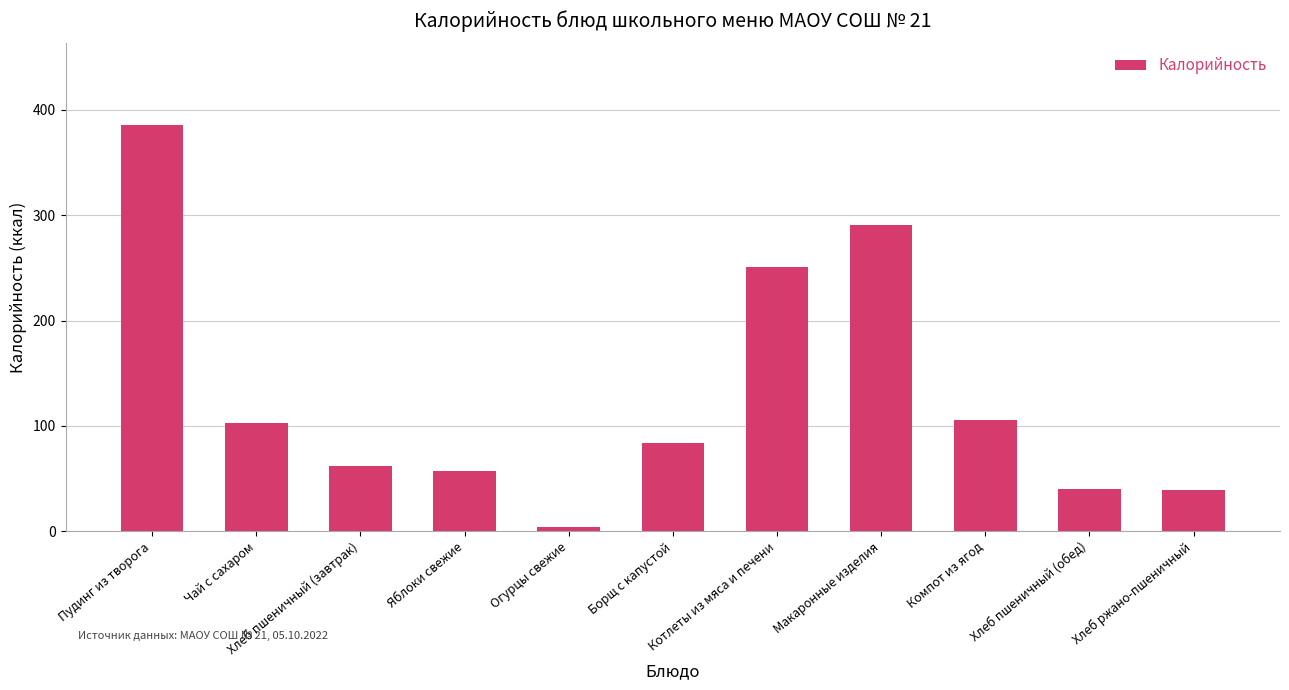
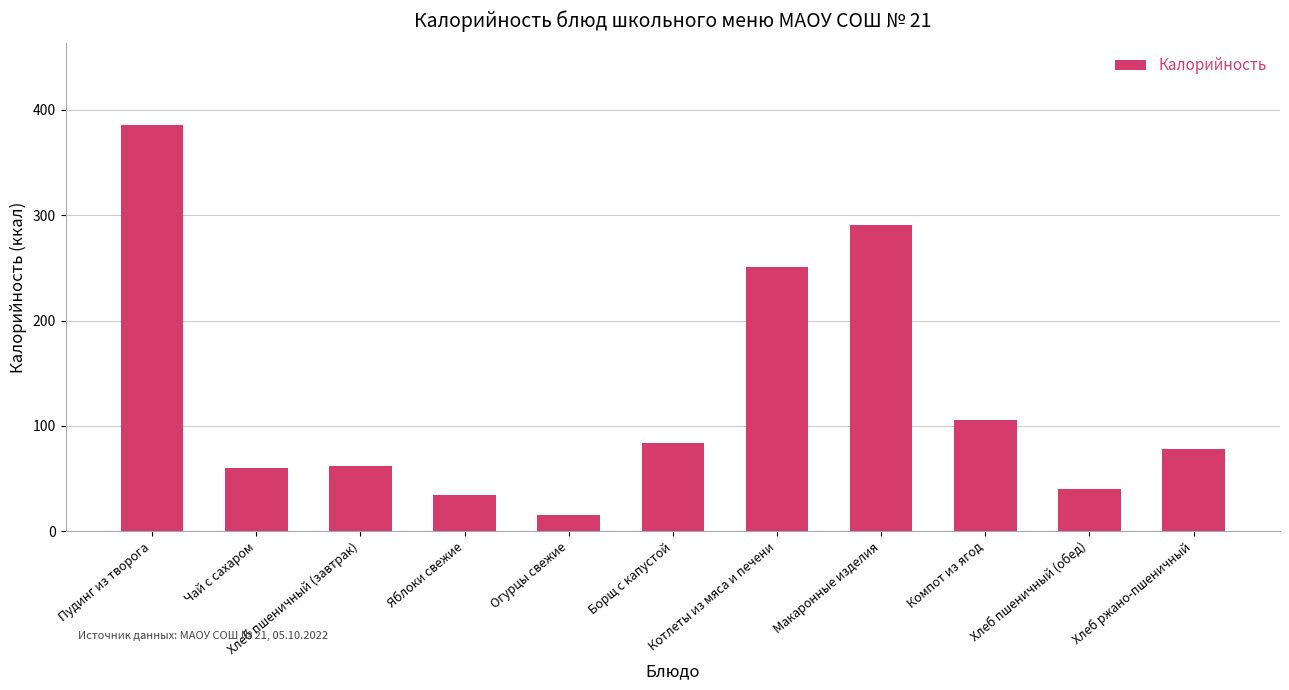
  {
    "Пудинг из творога": 386,
-   "Чай с сахаром": 103,
+   "Чай с сахаром": 60,
    "Хлеб пшеничный (завтрак)": 62,
-   "Яблоки свежие": 57,
-   "Огурцы свежие": 4,
+   "Яблоки свежие": 34,
+   "Огурцы свежие": 15,
    "Борщ с капустой": 84,
    "Котлеты из мяса и печени": 251,
    "Макаронные изделия": 291,
    "Компот из ягод": 106,
    "Хлеб пшеничный (обед)": 40,
-   "Хлеб ржано-пшеничный": 39
+   "Хлеб ржано-пшеничный": 78
  }
